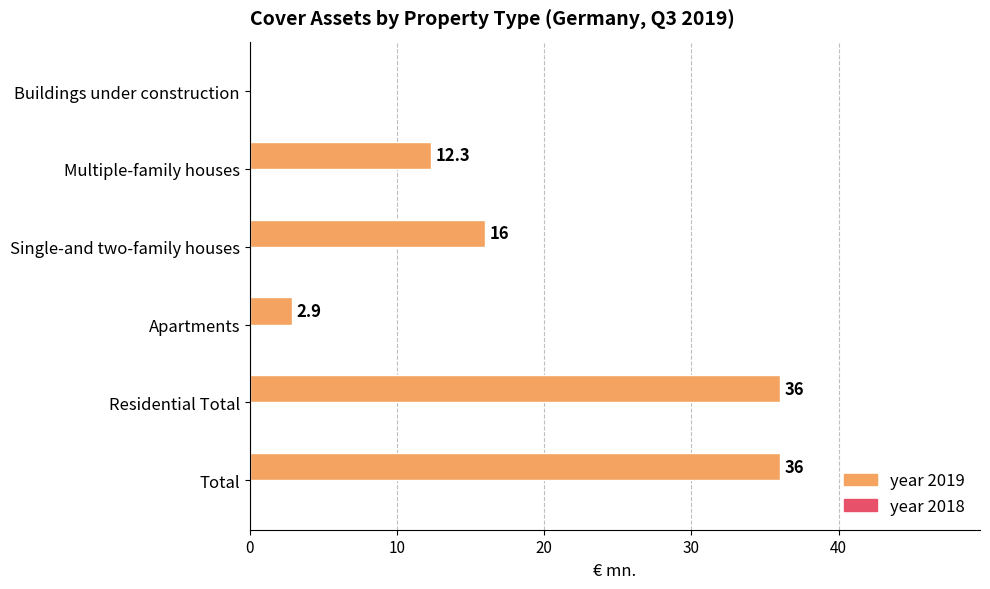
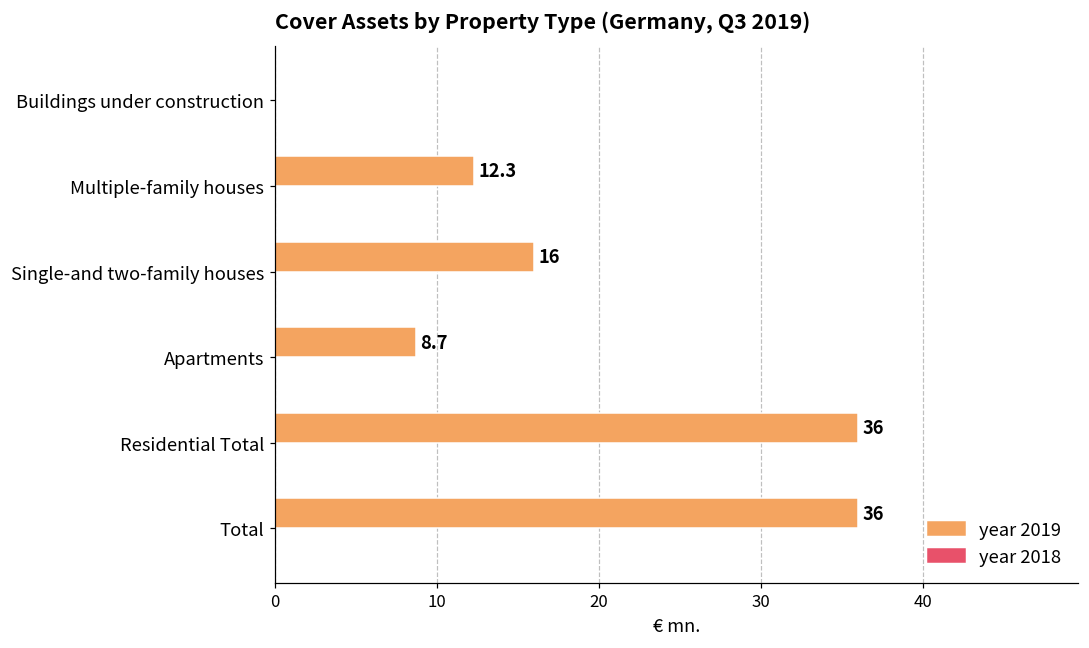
  {
    "year 2019": {
      "Multiple-family houses": 12.3,
      "Single-and two-family houses": 16,
-     "Apartments": 2.9,
+     "Apartments": 8.7,
      "Residential Total": 36,
      "Total": 36
    },
    "year 2018": {
      "Buildings under construction": 0.0,
      "Multiple-family houses": 0.0,
      "Single-and two-family houses": 0.0,
      "Apartments": 0.0,
      "Residential Total": 0.0,
      "Total": 0.0
    }
  }
